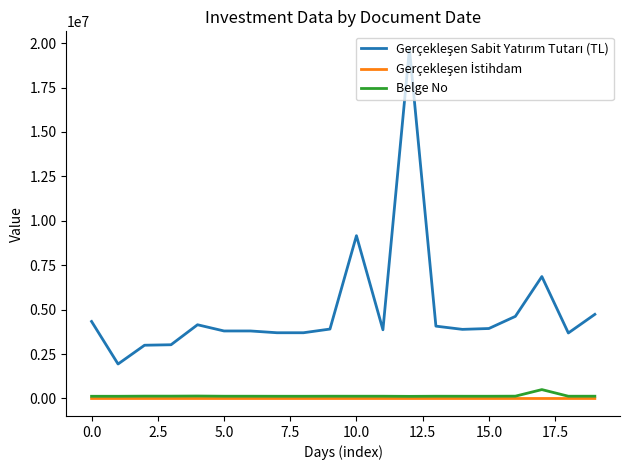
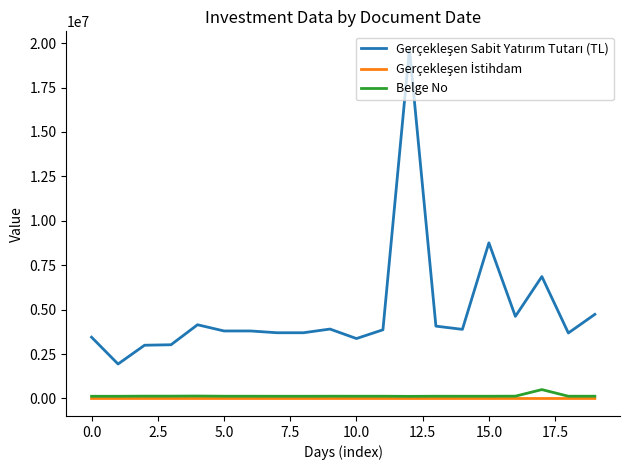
  {
    "Gerçekleşen Sabit Yatırım Tutarı (TL)": {
-     "0.0": 4300000,
+     "0.0": 3500000,
      "5.0": 3800000,
-     "10.0": 9200000,
-     "15.0": 3900000
+     "10.0": 3400000,
+     "15.0": 8800000
    }
  }
